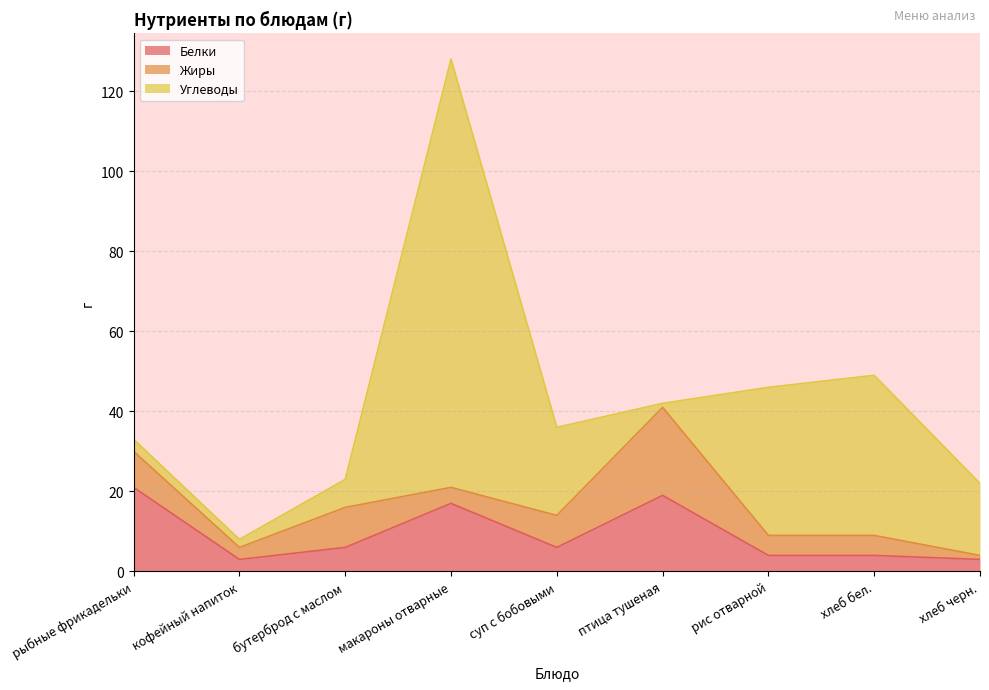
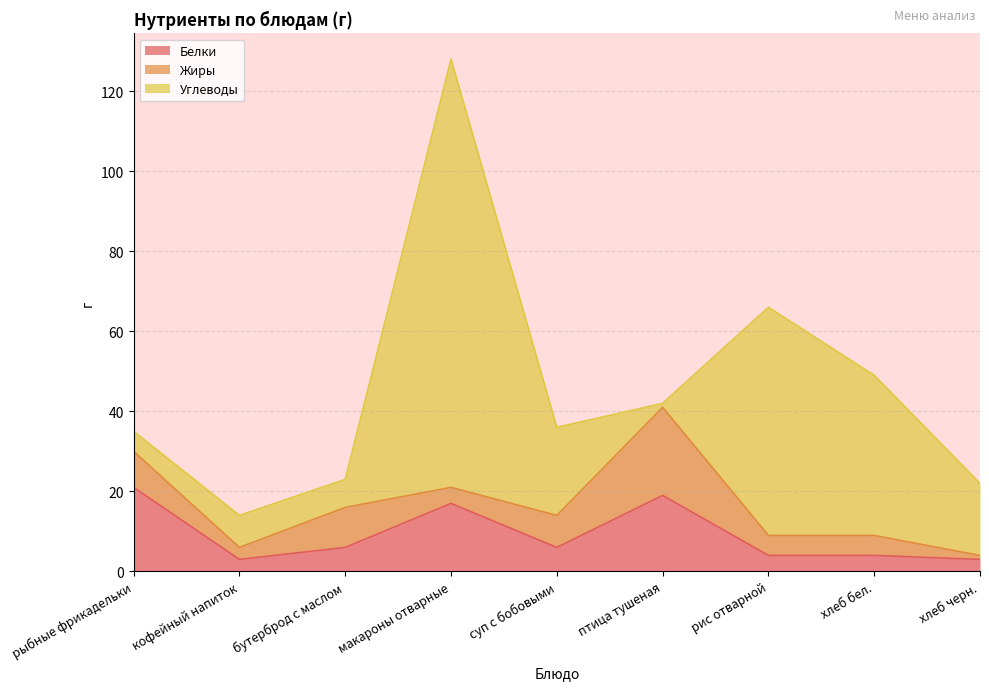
  {
    "Углеводы": {
-     "рыбные фрикадельки": 3,
-     "кофейный напиток": 2,
+     "рыбные фрикадельки": 5,
+     "кофейный напиток": 8,
      "бутерброд с маслом": 7,
      "макароны отварные": 107,
      "суп с бобовыми": 22,
      "птица тушеная": 1,
-     "рис отварной": 37,
+     "рис отварной": 57,
      "хлеб бел.": 40,
      "хлеб черн.": 18
    }
  }
